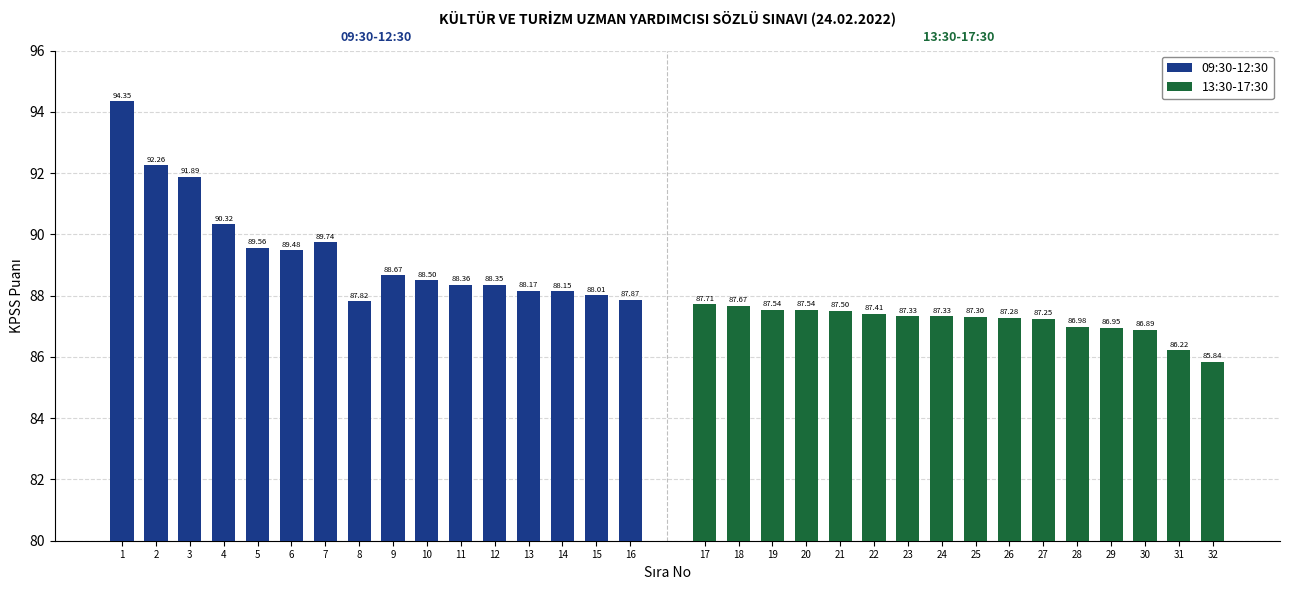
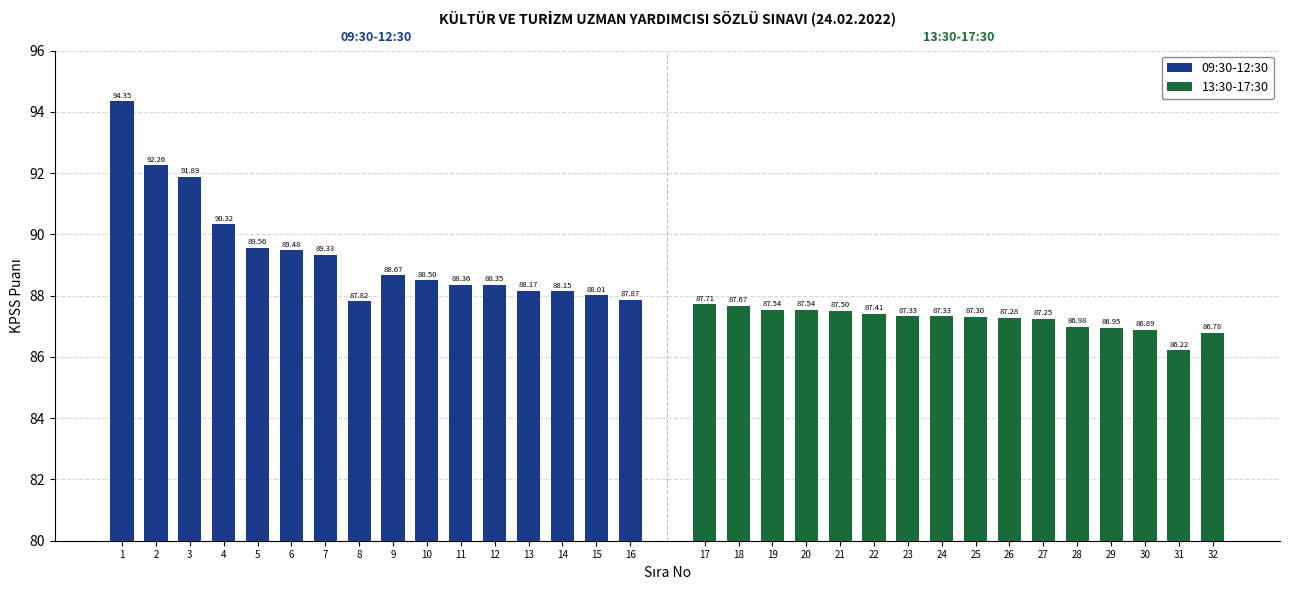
  {
    "09:30-12:30": {
      "1": 94.35,
      "2": 92.26,
      "3": 91.89,
      "4": 90.32,
      "5": 89.56,
      "6": 89.48,
-     "7": 89.74,
+     "7": 89.33,
      "8": 87.82,
      "9": 88.67,
      "10": 88.50,
      "11": 88.36,
      "12": 88.35,
      "13": 88.17,
      "14": 88.15,
      "15": 88.01,
      "16": 87.87
    },
    "13:30-17:30": {
      "17": 87.71,
      "18": 87.67,
      "19": 87.54,
      "20": 87.54,
      "21": 87.50,
      "22": 87.41,
      "23": 87.33,
      "24": 87.33,
      "25": 87.30,
      "26": 87.28,
      "27": 87.25,
      "28": 86.98,
      "29": 86.95,
      "30": 86.89,
      "31": 86.22,
-     "32": 85.84
+     "32": 86.78
    }
  }
